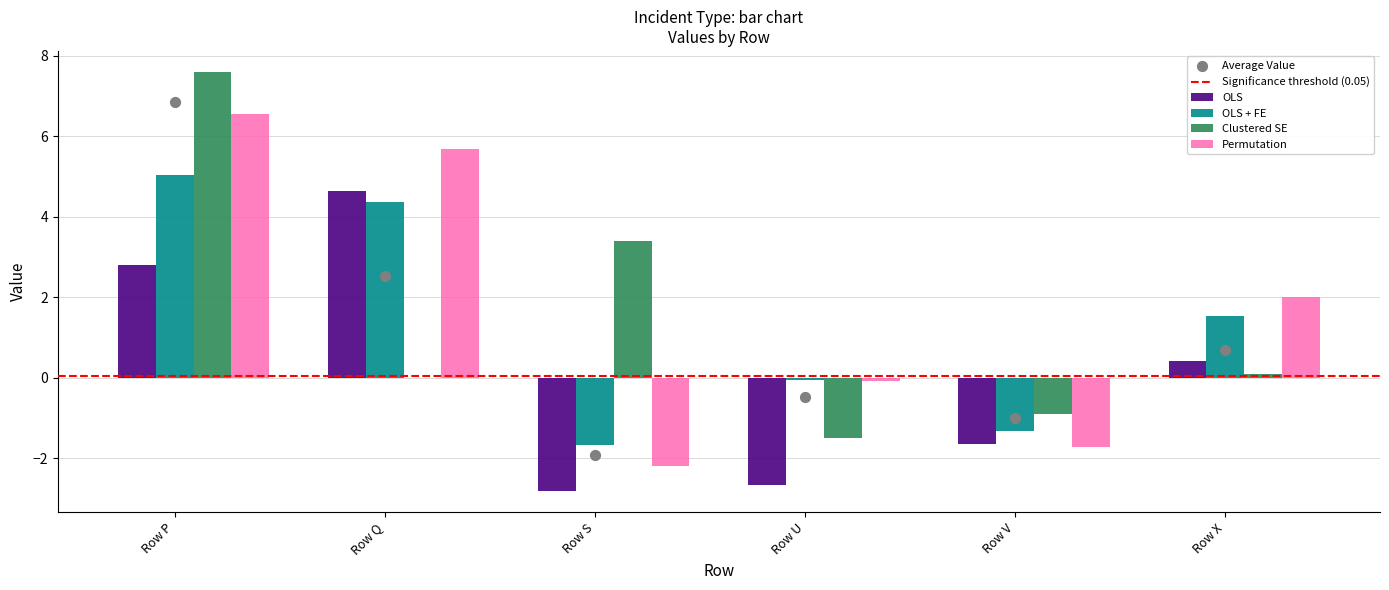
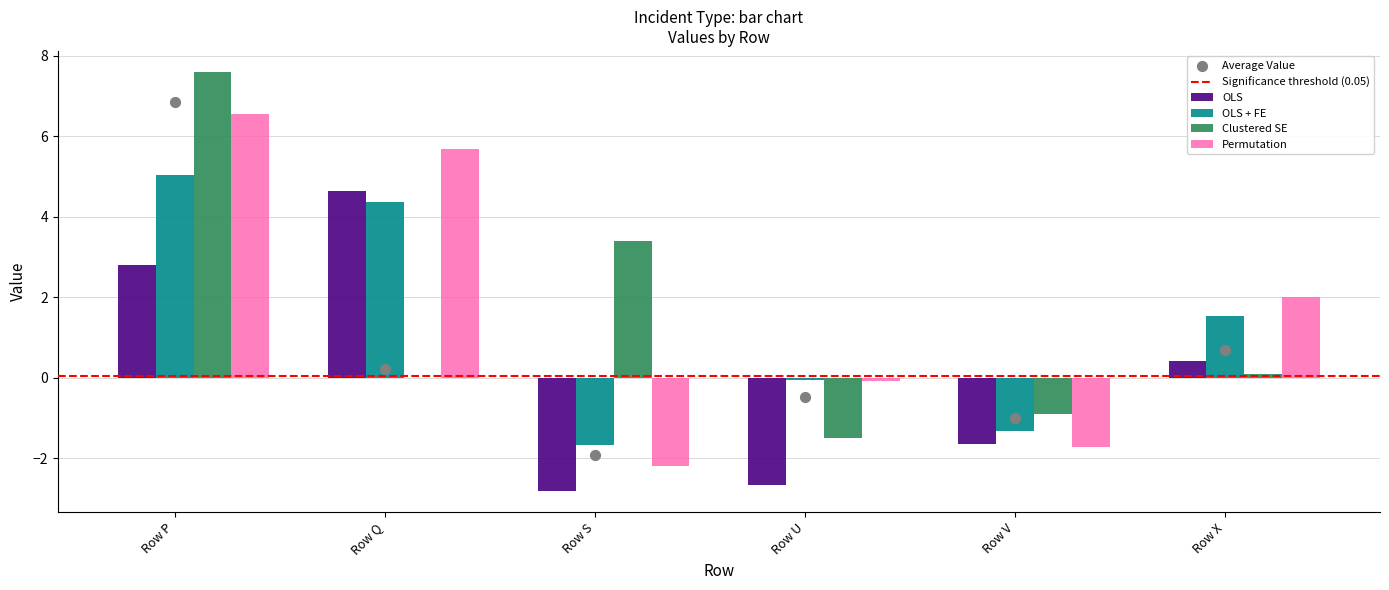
  {
    "OLS": {
      "Row P": 2.8,
      "Row Q": 4.6,
      "Row S": -2.8,
      "Row U": -2.7,
      "Row V": -1.6,
      "Row X": 0.4
    },
    "Average Value": {
-     "Row Q": 2.5
+     "Row Q": 0.2
    },
    "OLS + FE": {
      "Row P": 5.0,
      "Row Q": 4.4,
      "Row S": -1.7,
      "Row U": -0.1,
      "Row V": -1.3,
      "Row X": 1.5
    },
    "Clustered SE": {
      "Row P": 7.6,
      "Row Q": 0.0,
      "Row S": 3.4,
      "Row U": -1.5,
      "Row V": -0.9,
      "Row X": 0.1
    },
    "Permutation": {
      "Row P": 6.6,
      "Row Q": 5.7,
      "Row S": -2.2,
      "Row U": -0.1,
      "Row V": -1.7,
      "Row X": 2.0
    }
  }
